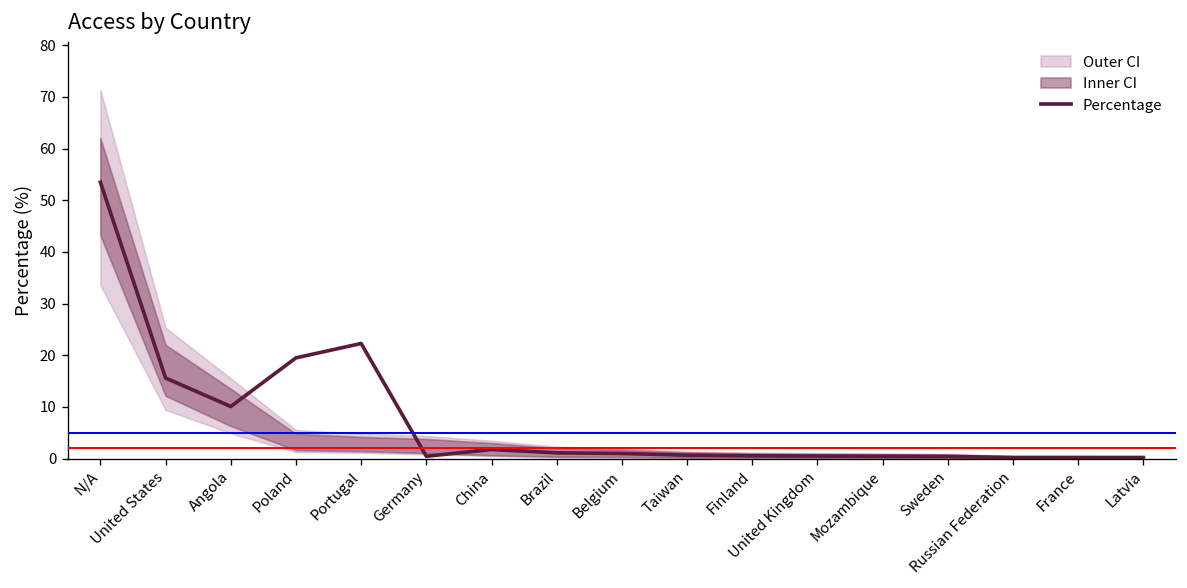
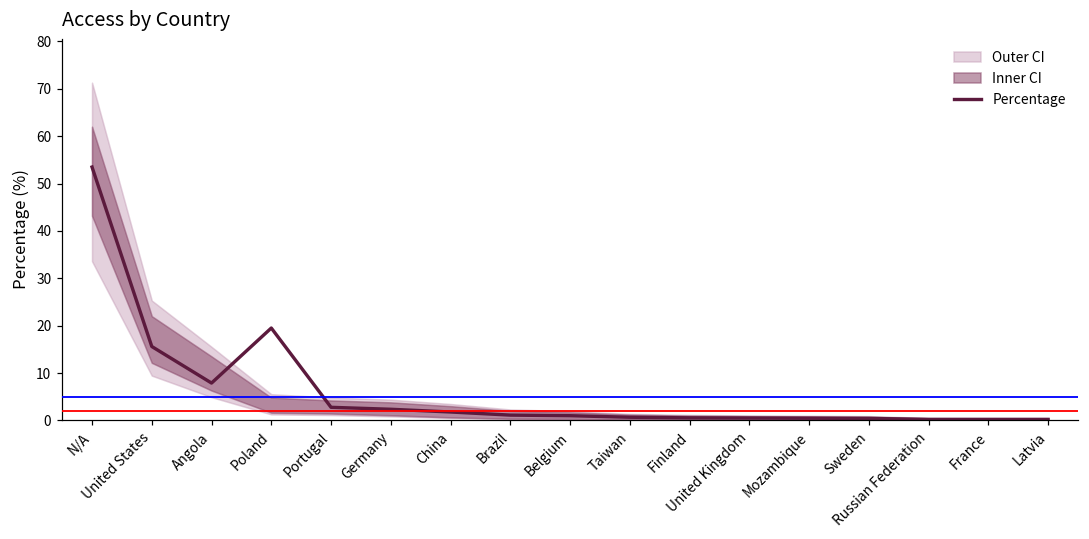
  {
    "Percentage": {
      "N/A": 53,
      "United States": 16,
-     "Angola": 10,
+     "Angola": 8,
      "Poland": 19,
-     "Portugal": 22,
-     "Germany": 0,
+     "Portugal": 3,
+     "Germany": 2,
      "China": 2,
      "Brazil": 1,
      "Belgium": 1
    }
  }
